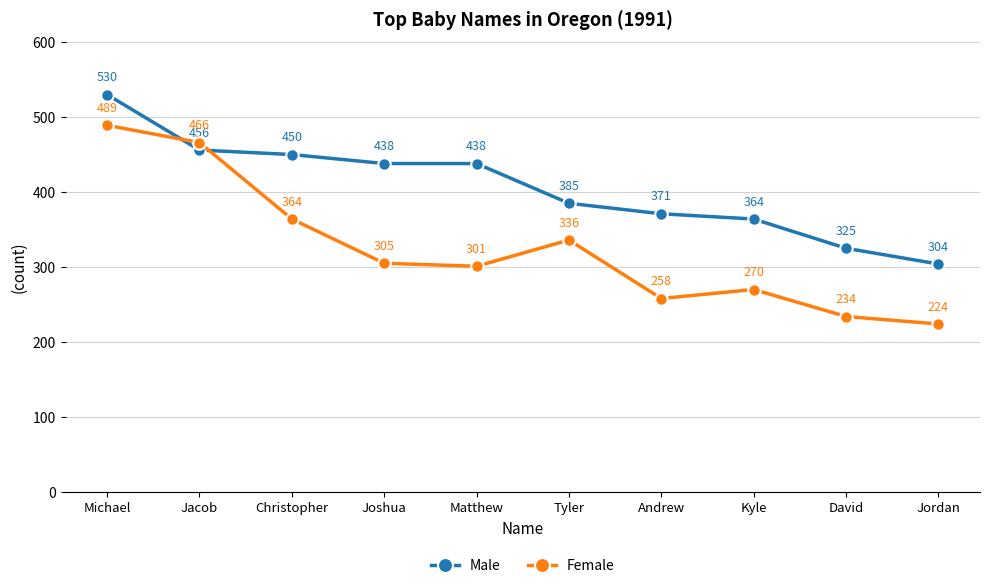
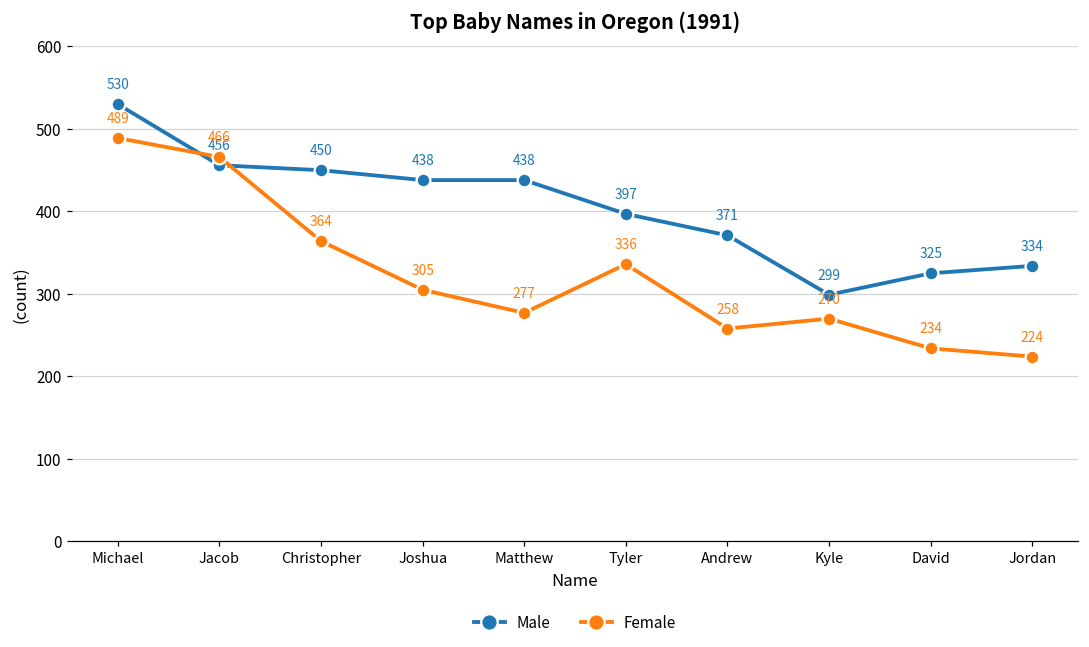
  {
    "Male": {
      "Michael": 530,
      "Christopher": 450,
      "Joshua": 438,
      "Matthew": 438,
-     "Tyler": 385,
+     "Tyler": 397,
      "Andrew": 371,
-     "Kyle": 364,
+     "Kyle": 299,
      "David": 325,
-     "Jordan": 304
+     "Jordan": 334
    },
    "Female": {
      "Michael": 489,
      "Christopher": 364,
      "Joshua": 305,
-     "Matthew": 301,
+     "Matthew": 277,
      "Tyler": 336,
      "Andrew": 258,
      "Kyle": 270,
      "David": 234,
      "Jordan": 224
    }
  }
